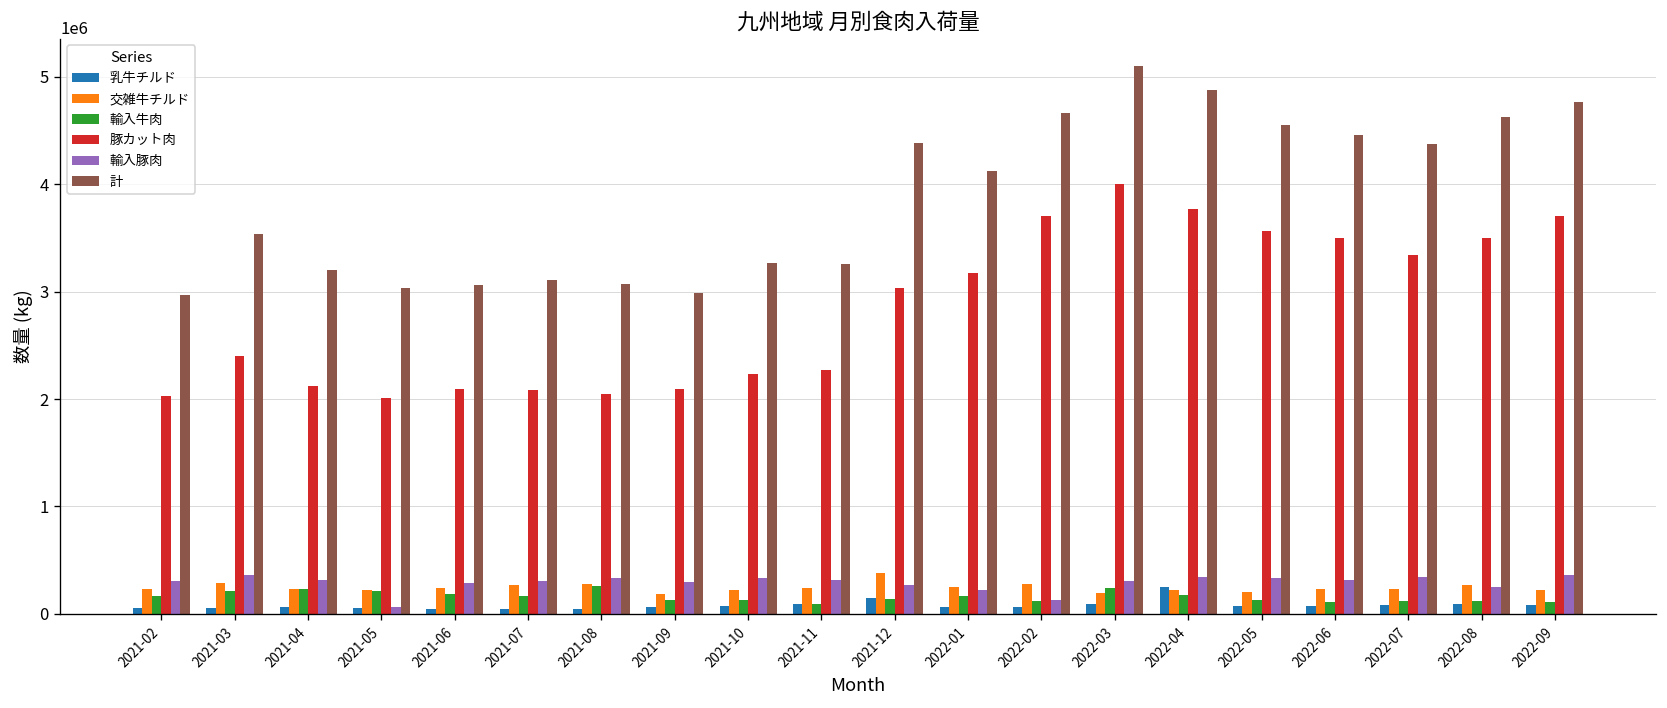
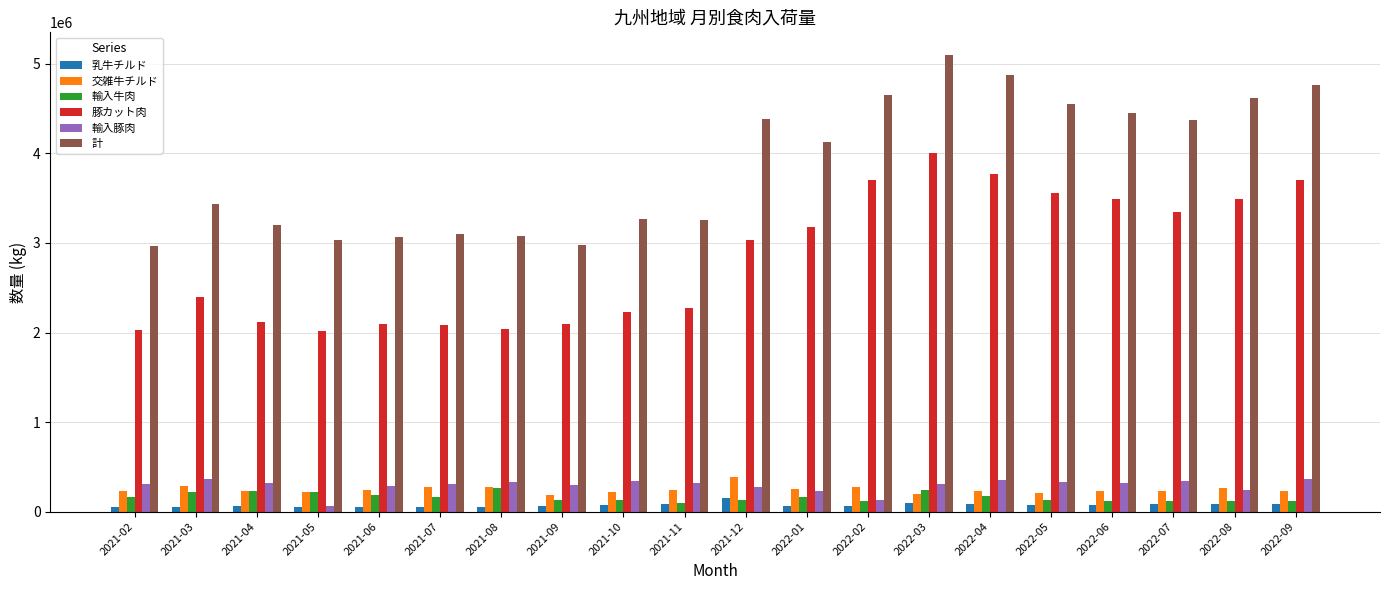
  {
    "乳牛チルド": {
      "2021-02": 100000,
      "2021-03": 100000,
      "2021-04": 100000,
      "2021-05": 100000,
      "2021-06": 0,
      "2021-07": 0,
      "2021-08": 0,
      "2021-09": 100000,
      "2021-10": 100000,
      "2021-11": 100000,
      "2021-12": 200000,
      "2022-01": 100000,
      "2022-02": 100000,
      "2022-03": 100000,
-     "2022-04": 300000,
+     "2022-04": 100000,
      "2022-05": 100000,
      "2022-06": 100000,
      "2022-07": 100000,
      "2022-08": 100000,
      "2022-09": 100000
    },
    "交雑牛チルド": {
      "2021-02": 200000,
      "2021-03": 300000,
      "2021-04": 200000,
      "2021-05": 200000,
      "2021-06": 200000,
      "2021-07": 300000,
      "2021-08": 300000,
      "2021-09": 200000,
      "2021-10": 200000,
      "2021-11": 200000,
      "2021-12": 400000,
      "2022-01": 300000,
      "2022-02": 300000,
      "2022-03": 200000,
      "2022-04": 200000,
      "2022-05": 200000,
      "2022-06": 200000,
      "2022-07": 200000,
      "2022-08": 300000,
      "2022-09": 200000
    },
    "輸入牛肉": {
      "2021-02": 200000,
      "2021-03": 200000,
      "2021-04": 200000,
      "2021-05": 200000,
      "2021-06": 200000,
      "2021-07": 200000,
      "2021-08": 300000,
      "2021-09": 100000,
      "2021-10": 100000,
      "2021-11": 100000,
      "2021-12": 100000,
      "2022-01": 200000,
      "2022-02": 100000,
      "2022-03": 200000,
      "2022-04": 200000,
      "2022-05": 100000,
      "2022-06": 100000,
      "2022-07": 100000,
      "2022-08": 100000,
      "2022-09": 100000
    },
    "豚カット肉": {
      "2021-02": 2000000,
      "2021-03": 2400000,
      "2021-04": 2100000,
      "2021-05": 2000000,
      "2021-06": 2100000,
      "2021-07": 2100000,
      "2021-08": 2000000,
      "2021-09": 2100000,
      "2021-10": 2200000,
      "2021-11": 2300000,
      "2021-12": 3000000,
      "2022-01": 3200000,
      "2022-02": 3700000,
      "2022-03": 4000000,
      "2022-04": 3800000,
      "2022-05": 3600000,
      "2022-06": 3500000,
      "2022-07": 3300000,
      "2022-08": 3500000,
      "2022-09": 3700000
    },
    "輸入豚肉": {
      "2021-02": 300000,
      "2021-03": 400000,
      "2021-04": 300000,
      "2021-05": 100000,
      "2021-06": 300000,
      "2021-07": 300000,
      "2021-08": 300000,
      "2021-09": 300000,
      "2021-10": 300000,
      "2021-11": 300000,
      "2021-12": 300000,
      "2022-01": 200000,
      "2022-02": 100000,
      "2022-03": 300000,
      "2022-04": 300000,
      "2022-05": 300000,
      "2022-06": 300000,
      "2022-07": 300000,
      "2022-08": 200000,
      "2022-09": 400000
    },
    "計": {
      "2021-02": 3000000,
-     "2021-03": 3500000,
+     "2021-03": 3400000,
      "2021-04": 3200000,
      "2021-05": 3000000,
      "2021-06": 3100000,
      "2021-07": 3100000,
      "2021-08": 3100000,
      "2021-09": 3000000,
      "2021-10": 3300000,
      "2021-11": 3300000,
      "2021-12": 4400000,
      "2022-01": 4100000,
      "2022-02": 4700000,
      "2022-03": 5100000,
      "2022-04": 4900000,
      "2022-05": 4600000,
      "2022-06": 4500000,
      "2022-07": 4400000,
      "2022-08": 4600000,
      "2022-09": 4800000
    }
  }
